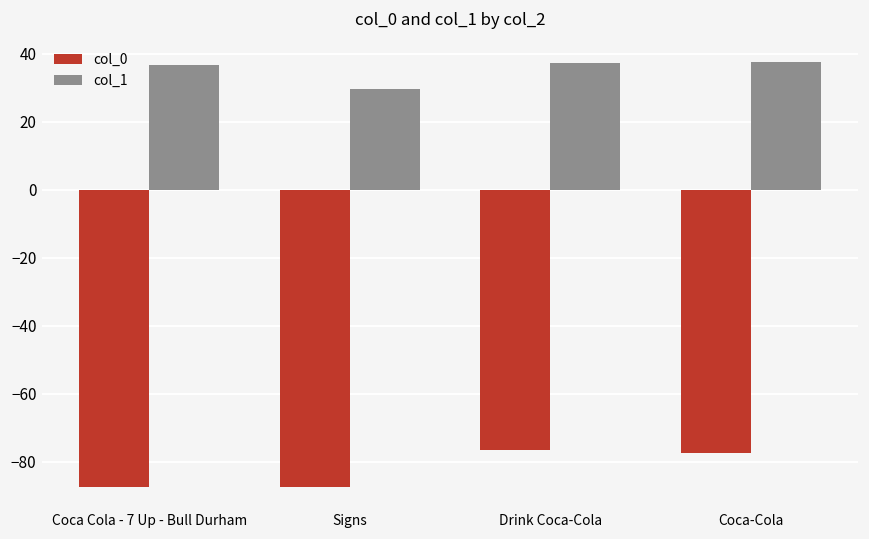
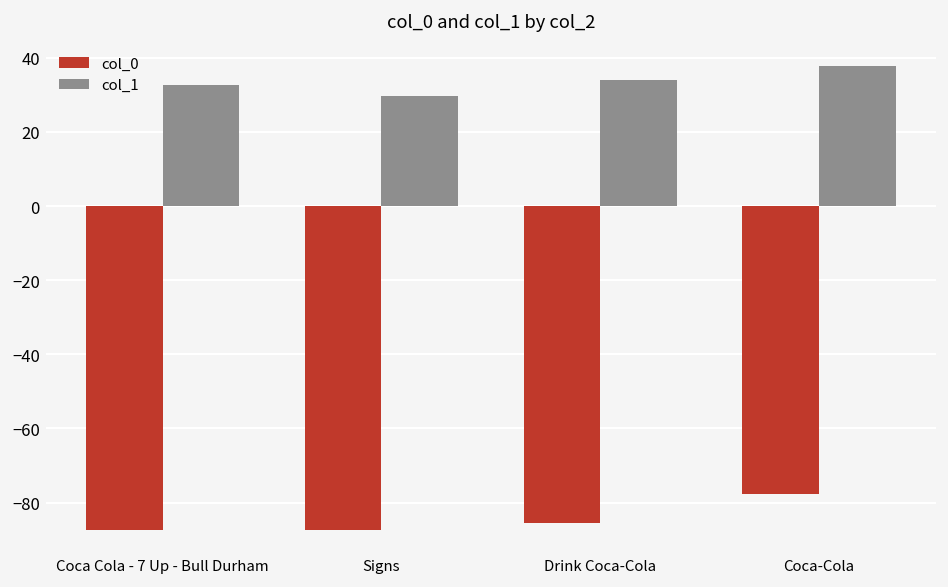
  {
    "col_0": {
      "Coca Cola - 7 Up - Bull Durham": -87,
      "Signs": -87,
-     "Drink Coca-Cola": -77,
+     "Drink Coca-Cola": -85,
      "Coca-Cola": -78
    },
    "col_1": {
-     "Coca Cola - 7 Up - Bull Durham": 37,
+     "Coca Cola - 7 Up - Bull Durham": 33,
      "Signs": 30,
-     "Drink Coca-Cola": 37,
+     "Drink Coca-Cola": 34,
      "Coca-Cola": 38
    }
  }
